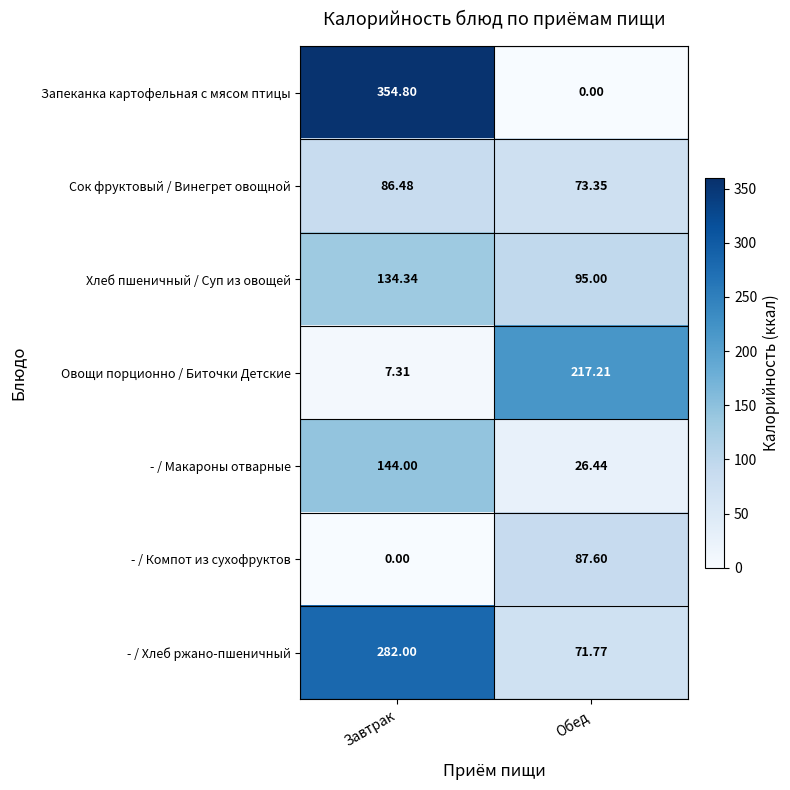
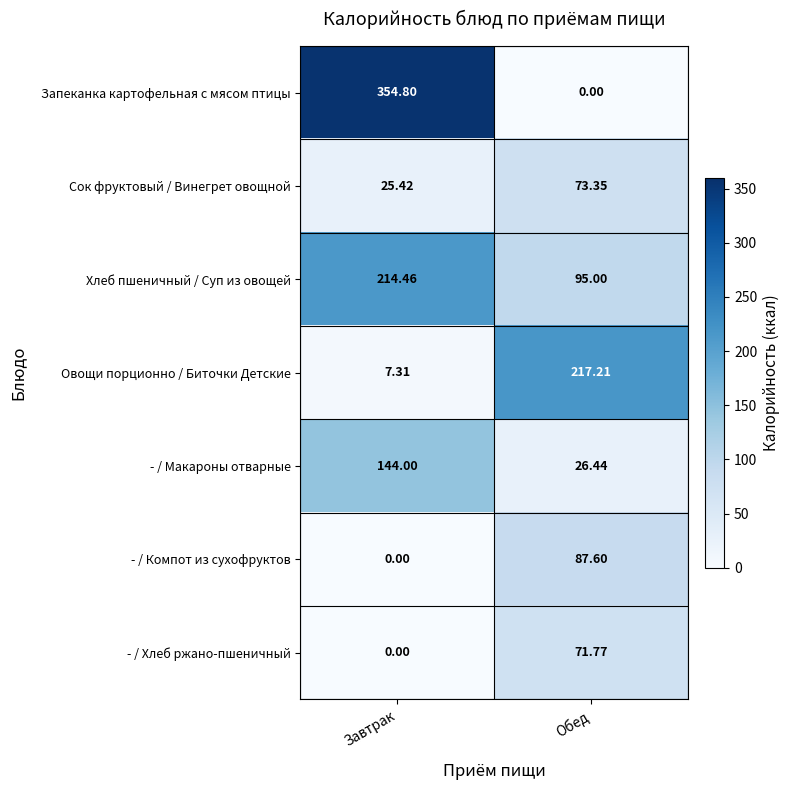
  {
    "Запеканка картофельная с мясом птицы": {
      "Завтрак": 354.80,
      "Обед": 0.00
    },
    "Сок фруктовый / Винегрет овощной": {
-     "Завтрак": 86.48,
+     "Завтрак": 25.42,
      "Обед": 73.35
    },
    "Хлеб пшеничный / Суп из овощей": {
-     "Завтрак": 134.34,
+     "Завтрак": 214.46,
      "Обед": 95.00
    },
    "Овощи порционно / Биточки Детские": {
      "Завтрак": 7.31,
      "Обед": 217.21
    },
    "- / Макароны отварные": {
      "Завтрак": 144.00,
      "Обед": 26.44
    },
    "- / Компот из сухофруктов": {
      "Завтрак": 0.00,
      "Обед": 87.60
    },
    "- / Хлеб ржано-пшеничный": {
-     "Завтрак": 282.00,
+     "Завтрак": 0.00,
      "Обед": 71.77
    }
  }
